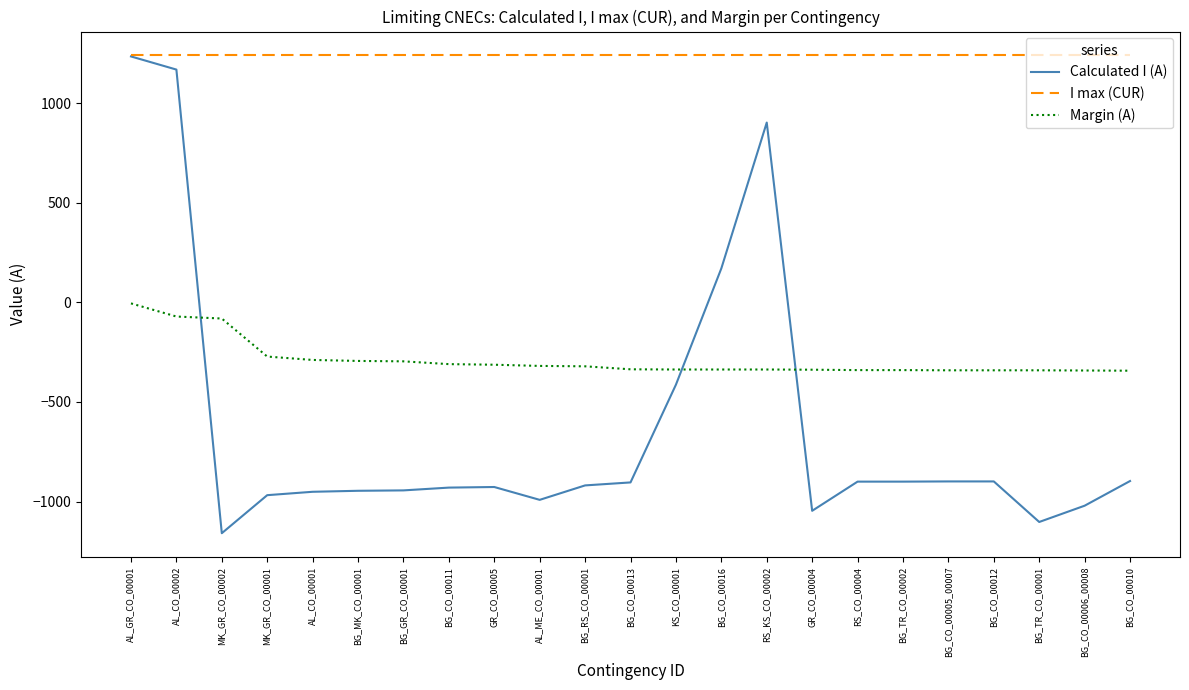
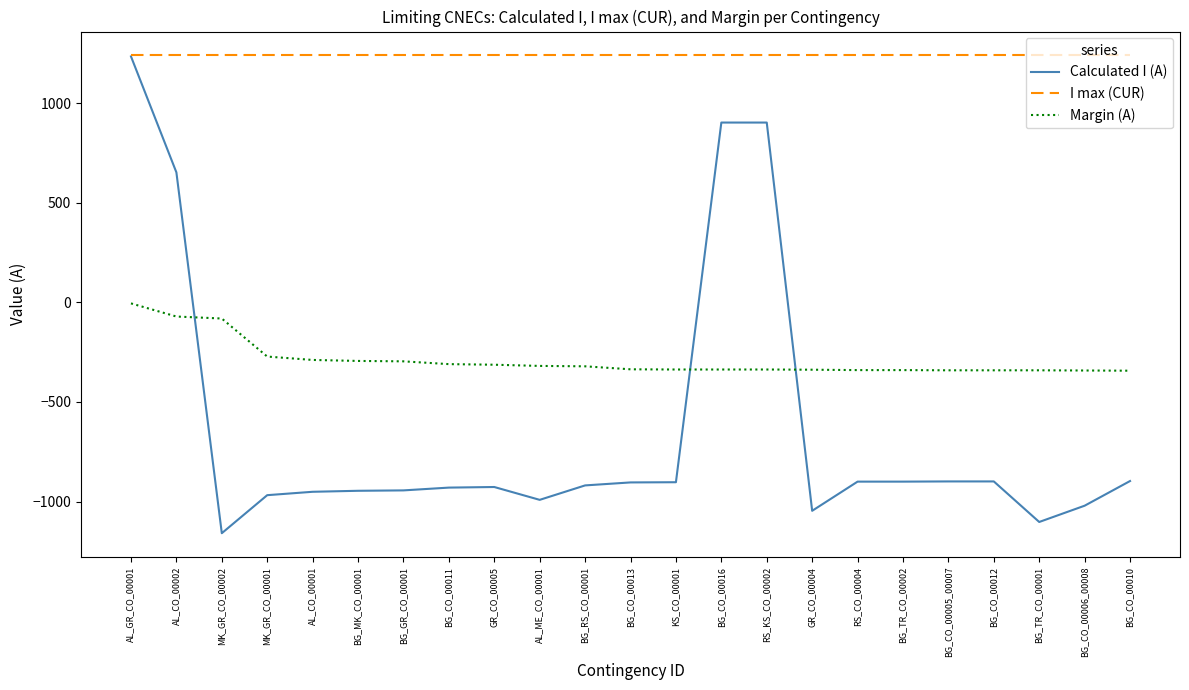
  {
    "Calculated I (A)": {
-     "AL_CO_00002": 1170,
+     "AL_CO_00002": 650,
      "MK_GR_CO_00002": -1160,
      "MK_GR_CO_00001": -970,
      "AL_CO_00001": -950,
      "BG_MK_CO_00001": -950,
      "BG_GR_CO_00001": -940,
      "BG_CO_00011": -930,
      "GR_CO_00005": -930,
      "AL_ME_CO_00001": -990,
      "BG_RS_CO_00001": -920,
      "BG_CO_00013": -900,
-     "KS_CO_00001": -410,
-     "BG_CO_00016": 170,
+     "KS_CO_00001": -900,
+     "BG_CO_00016": 900,
      "RS_KS_CO_00002": 900,
      "GR_CO_00004": -1050,
      "RS_CO_00004": -900,
      "BG_TR_CO_00002": -900,
      "BG_CO_00005_00007": -900,
      "BG_CO_00012": -900,
      "BG_TR_CO_00001": -1100,
      "BG_CO_00006_00008": -1020,
      "BG_CO_00010": -900
    },
    "I max (CUR)": {
      "AL_CO_00002": 1240,
      "MK_GR_CO_00002": 1240,
      "MK_GR_CO_00001": 1240,
      "AL_CO_00001": 1240,
      "BG_MK_CO_00001": 1240,
      "BG_GR_CO_00001": 1240,
      "BG_CO_00011": 1240,
      "GR_CO_00005": 1240,
      "AL_ME_CO_00001": 1240,
      "BG_RS_CO_00001": 1240,
      "BG_CO_00013": 1240,
      "KS_CO_00001": 1240,
      "BG_CO_00016": 1240,
      "RS_KS_CO_00002": 1240,
      "GR_CO_00004": 1240,
      "RS_CO_00004": 1240,
      "BG_TR_CO_00002": 1240,
      "BG_CO_00005_00007": 1240,
      "BG_CO_00012": 1240
    },
    "Margin (A)": {
      "AL_GR_CO_00001": -10,
      "AL_CO_00002": -70,
      "MK_GR_CO_00002": -80,
      "MK_GR_CO_00001": -270,
      "AL_CO_00001": -290,
      "BG_MK_CO_00001": -290,
      "BG_GR_CO_00001": -300,
      "BG_CO_00011": -310,
      "GR_CO_00005": -310,
      "AL_ME_CO_00001": -320,
      "BG_RS_CO_00001": -320,
      "BG_CO_00013": -340,
      "KS_CO_00001": -340,
      "BG_CO_00016": -340,
      "RS_KS_CO_00002": -340,
      "GR_CO_00004": -340,
      "RS_CO_00004": -340,
      "BG_TR_CO_00002": -340,
      "BG_CO_00005_00007": -340,
      "BG_CO_00012": -340,
      "BG_TR_CO_00001": -340,
      "BG_CO_00006_00008": -340,
      "BG_CO_00010": -340
    }
  }
